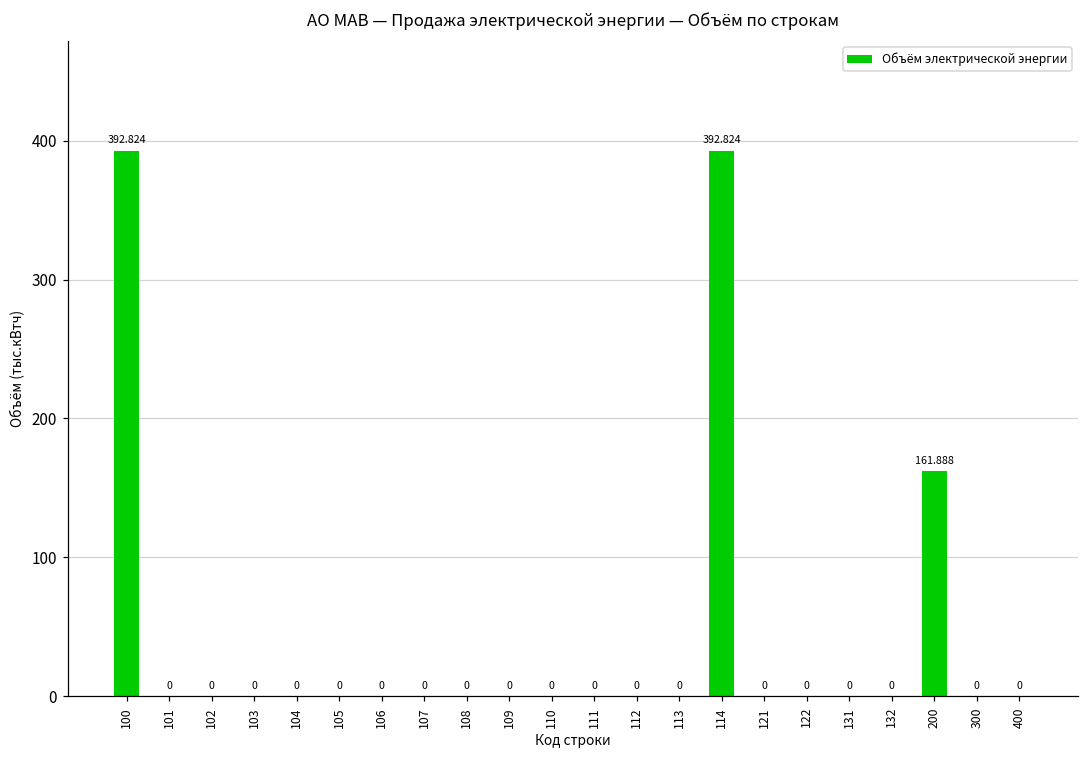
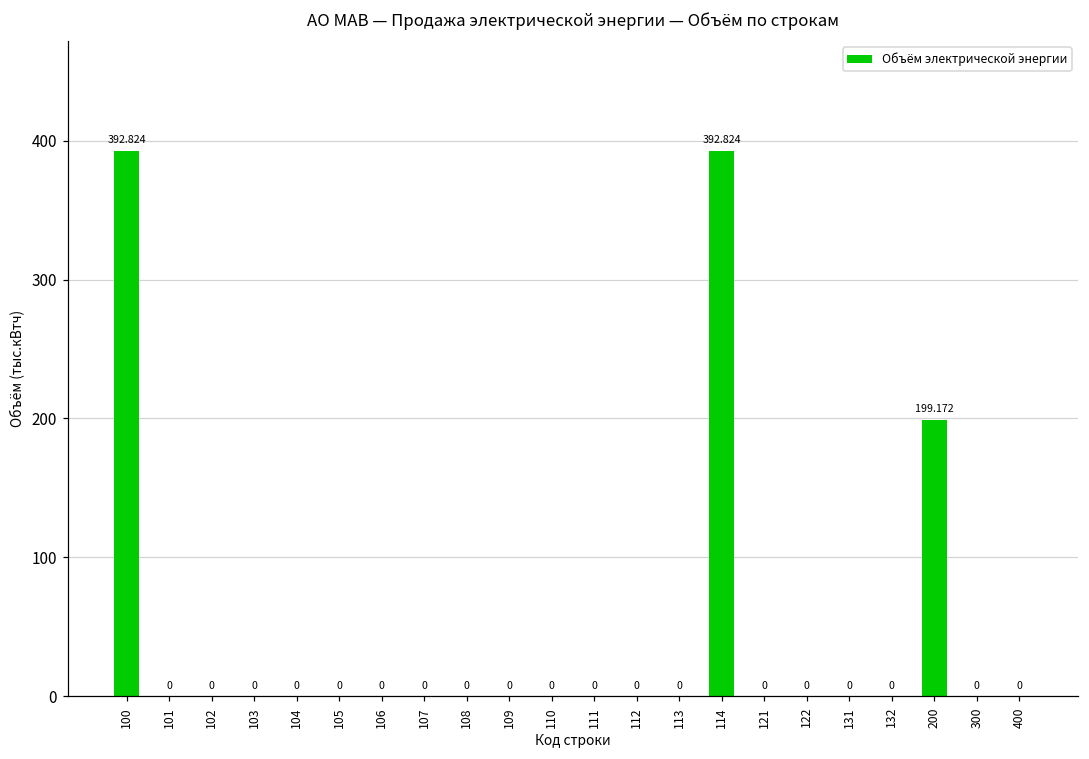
  {
    "100": 392.824,
    "101": 0,
    "102": 0,
    "103": 0,
    "104": 0,
    "105": 0,
    "106": 0,
    "107": 0,
    "108": 0,
    "109": 0,
    "110": 0,
    "111": 0,
    "112": 0,
    "113": 0,
    "114": 392.824,
    "121": 0,
    "122": 0,
    "131": 0,
    "132": 0,
-   "200": 161.888,
+   "200": 199.172,
    "300": 0,
    "400": 0
  }
